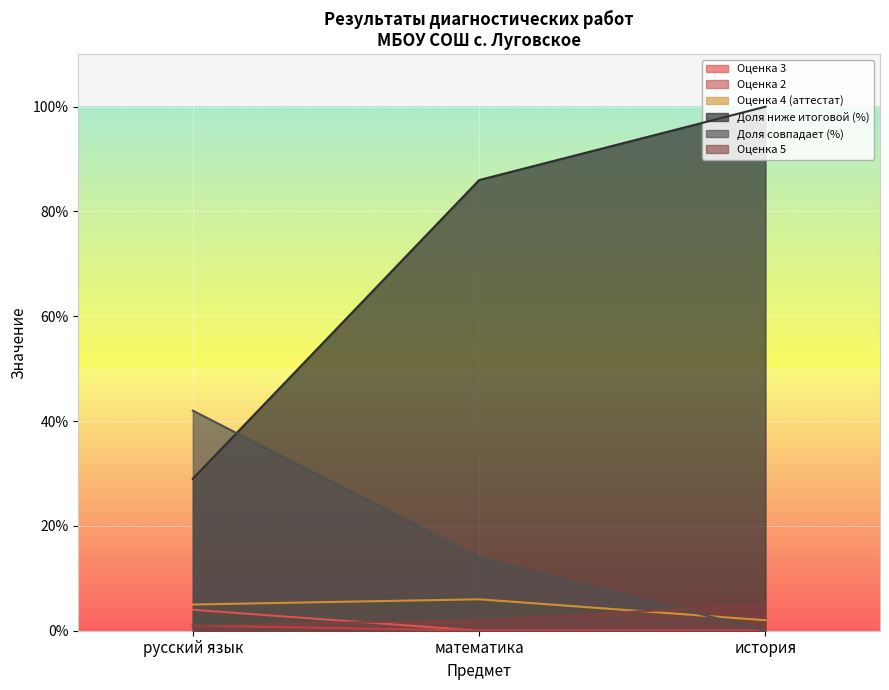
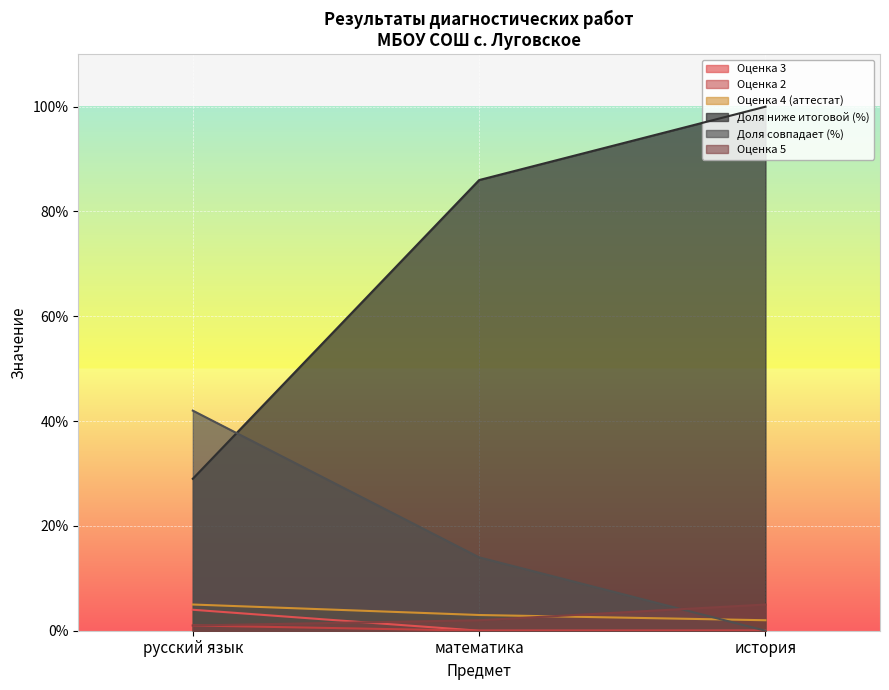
  {
    "Оценка 4 (аттестат)": {
      "русский язык": "5%",
-     "математика": "6%",
+     "математика": "3%",
      "история": "2%"
    }
  }
